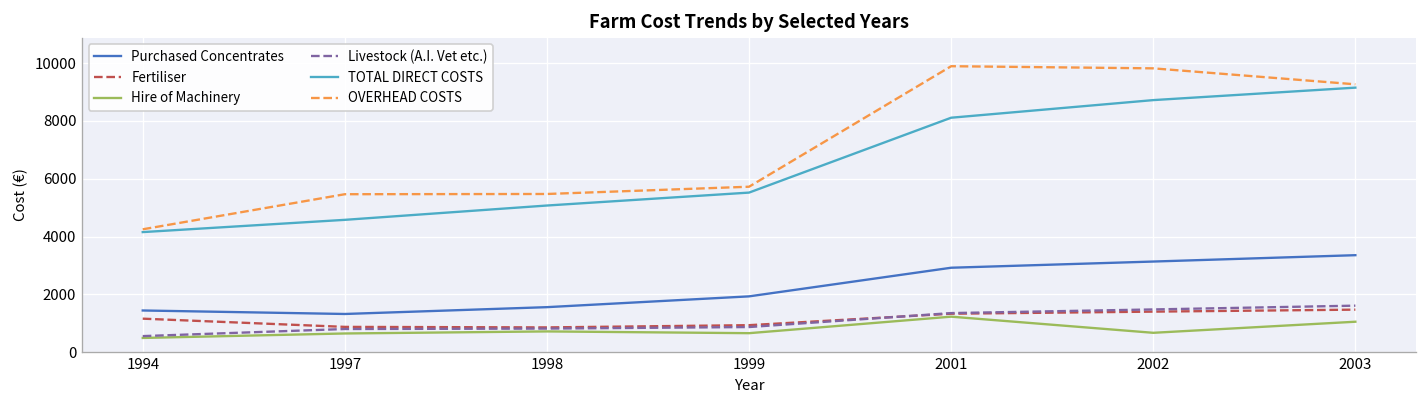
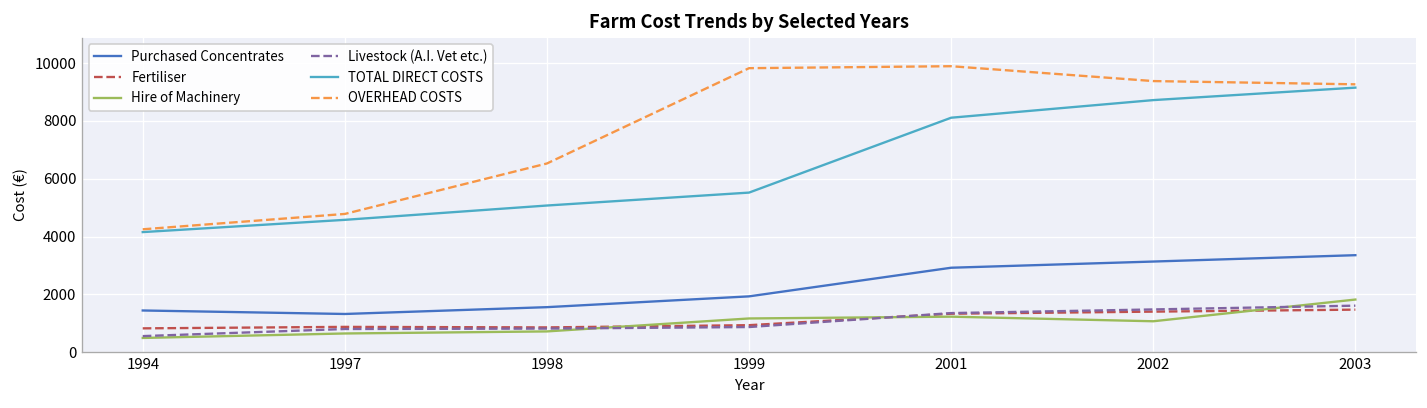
  {
    "Fertiliser": {
-     "1994": 1200,
+     "1994": 800,
      "2003": 1500
    },
    "Hire of Machinery": {
      "1997": 700,
-     "1999": 700,
-     "2002": 700,
-     "2003": 1100
+     "1999": 1200,
+     "2002": 1100,
+     "2003": 1800
    },
    "Livestock (A.I. Vet etc.)": {
      "2003": 1600
    },
    "OVERHEAD COSTS": {
-     "1997": 5500,
-     "1998": 5500,
-     "1999": 5700,
+     "1997": 4800,
+     "1998": 6500,
+     "1999": 9800,
      "2001": 9900,
-     "2002": 9800,
+     "2002": 9400,
      "2003": 9300
    }
  }
